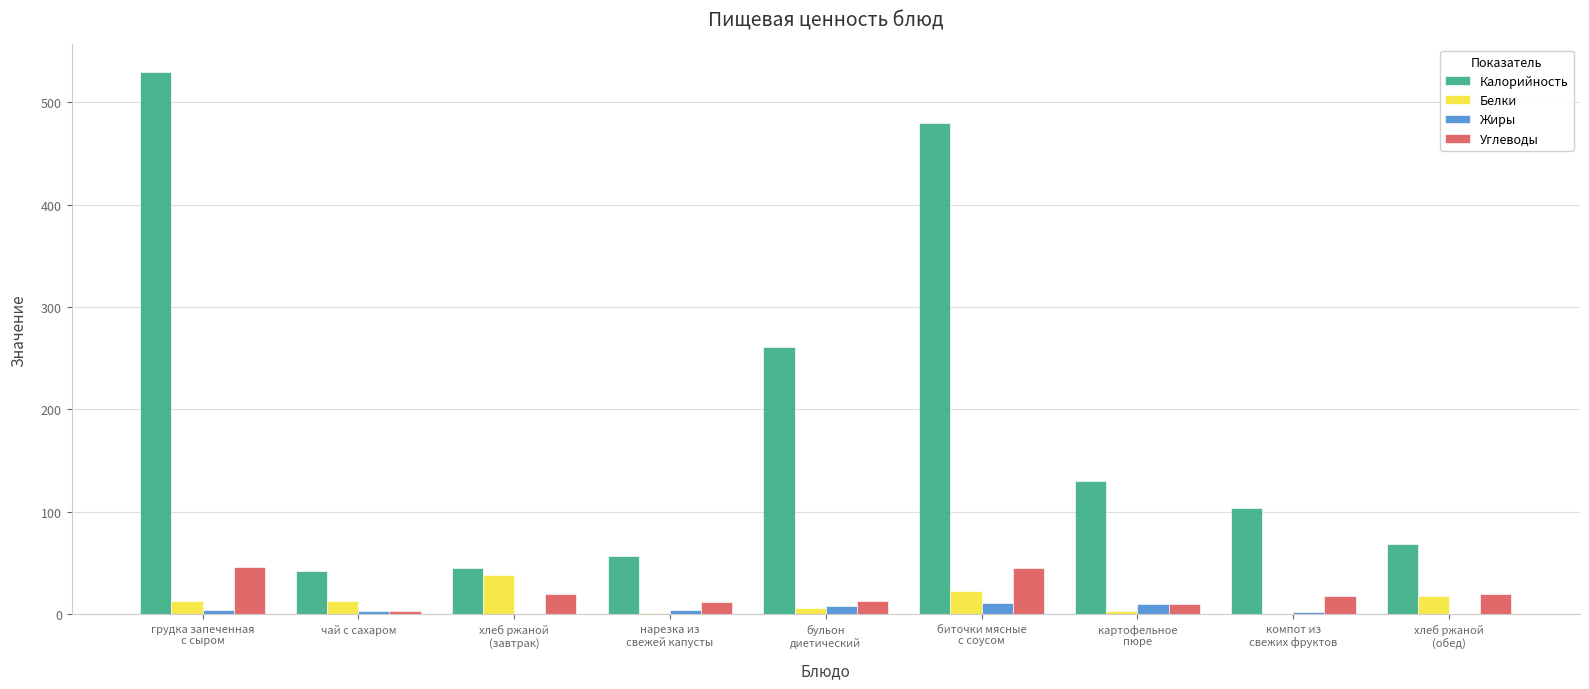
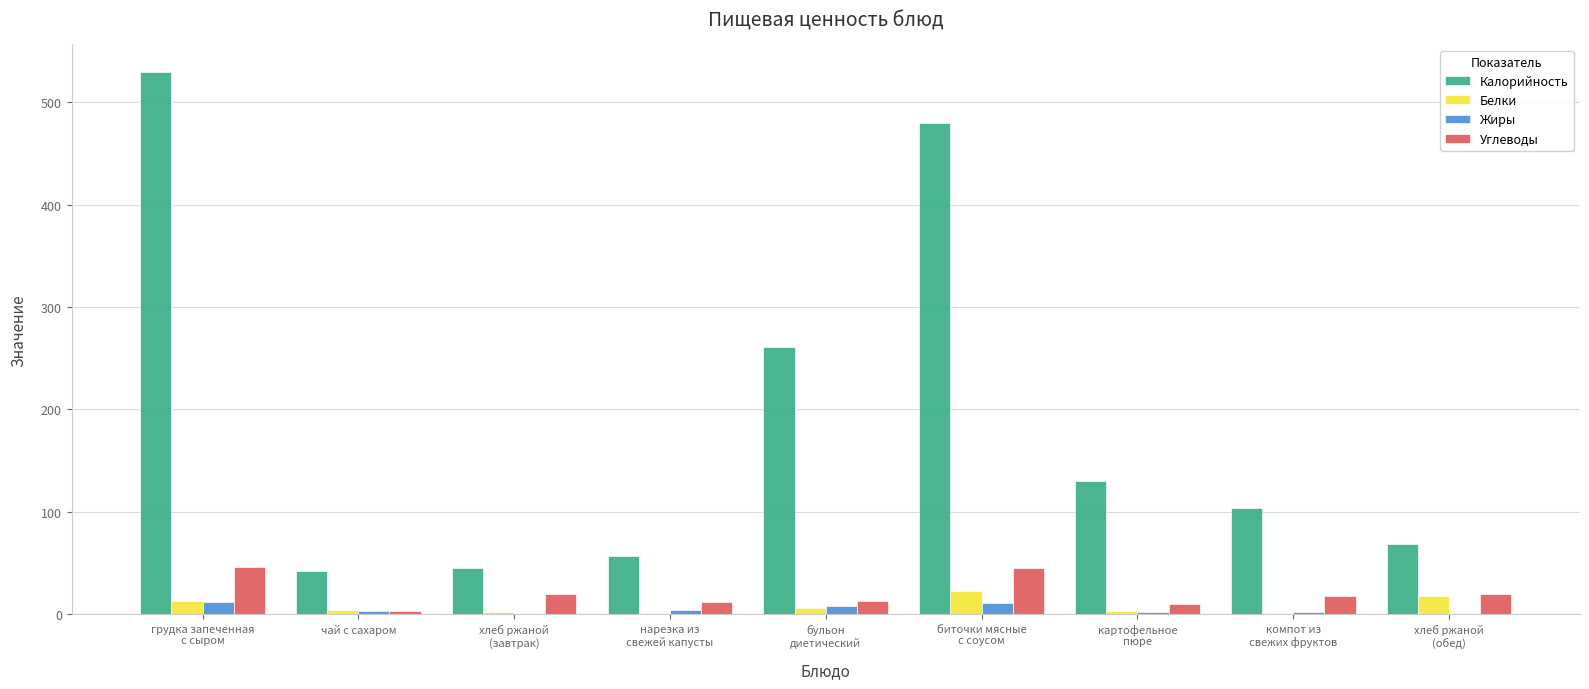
  {
    "Калорийность": {
      "грудка запеченная с сыром": 530,
      "чай с сахаром": 43,
      "хлеб ржаной (завтрак)": 45,
      "нарезка из свежей капусты": 56,
      "бульон диетический": 261,
      "биточки мясные с соусом": 480,
      "картофельное пюре": 130,
      "компот из свежих фруктов": 104,
      "хлеб ржаной (обед)": 69
    },
    "Белки": {
      "грудка запеченная с сыром": 13,
-     "чай с сахаром": 13,
-     "хлеб ржаной (завтрак)": 38,
+     "чай с сахаром": 4,
+     "хлеб ржаной (завтрак)": 2,
      "бульон диетический": 6,
      "биточки мясные с соусом": 23,
      "картофельное пюре": 3,
      "компот из свежих фруктов": 0,
      "хлеб ржаной (обед)": 18
    },
    "Жиры": {
-     "грудка запеченная с сыром": 4,
+     "грудка запеченная с сыром": 12,
      "чай с сахаром": 3,
      "нарезка из свежей капусты": 4,
      "бульон диетический": 8,
      "биточки мясные с соусом": 11,
-     "картофельное пюре": 10,
+     "картофельное пюре": 2,
      "хлеб ржаной (обед)": 0
    },
    "Углеводы": {
      "грудка запеченная с сыром": 46,
      "чай с сахаром": 3,
      "хлеб ржаной (завтрак)": 20,
      "нарезка из свежей капусты": 12,
      "бульон диетический": 13,
      "биточки мясные с соусом": 45,
      "картофельное пюре": 10,
      "компот из свежих фруктов": 18,
      "хлеб ржаной (обед)": 20
    }
  }
